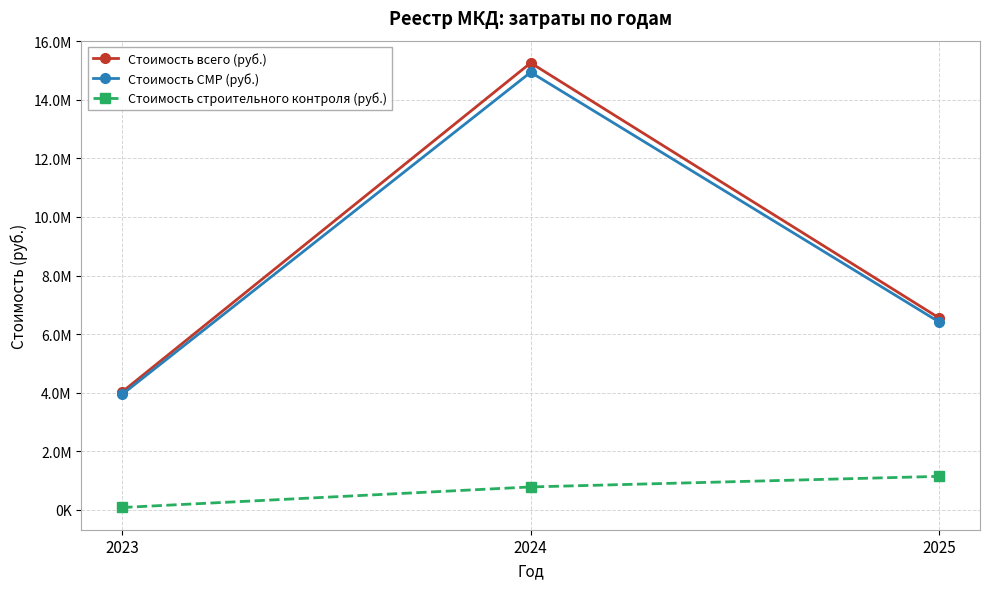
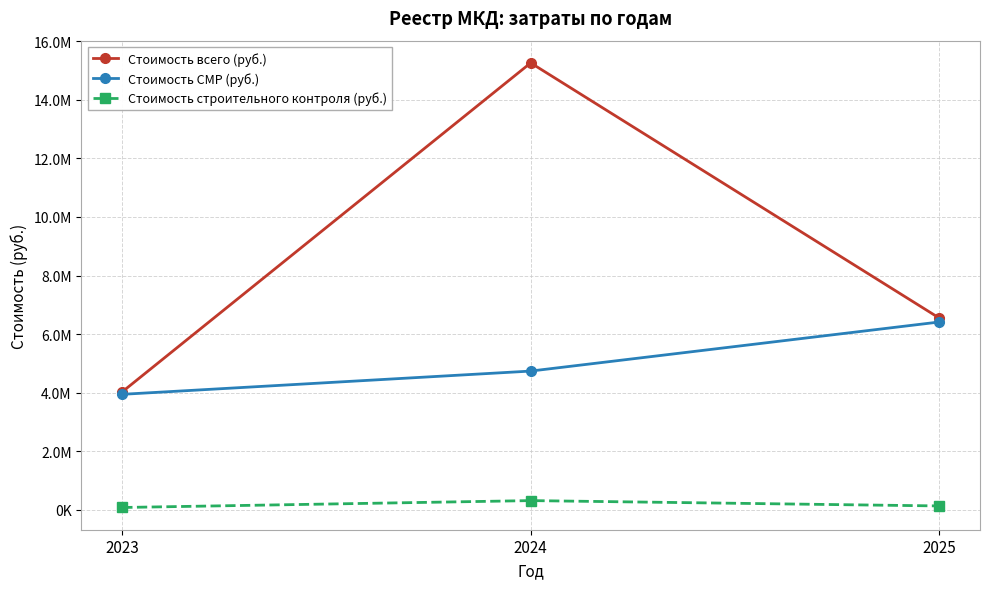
  {
    "Стоимость всего (руб.)": {
      "2024": 15300000,
      "2025": 6600000
    },
    "Стоимость СМР (руб.)": {
-     "2024": 14900000,
+     "2024": 4700000,
      "2025": 6400000
    },
    "Стоимость строительного контроля (руб.)": {
      "2023": 100000,
-     "2024": 800000,
-     "2025": 1100000
+     "2024": 300000,
+     "2025": 100000
    }
  }
